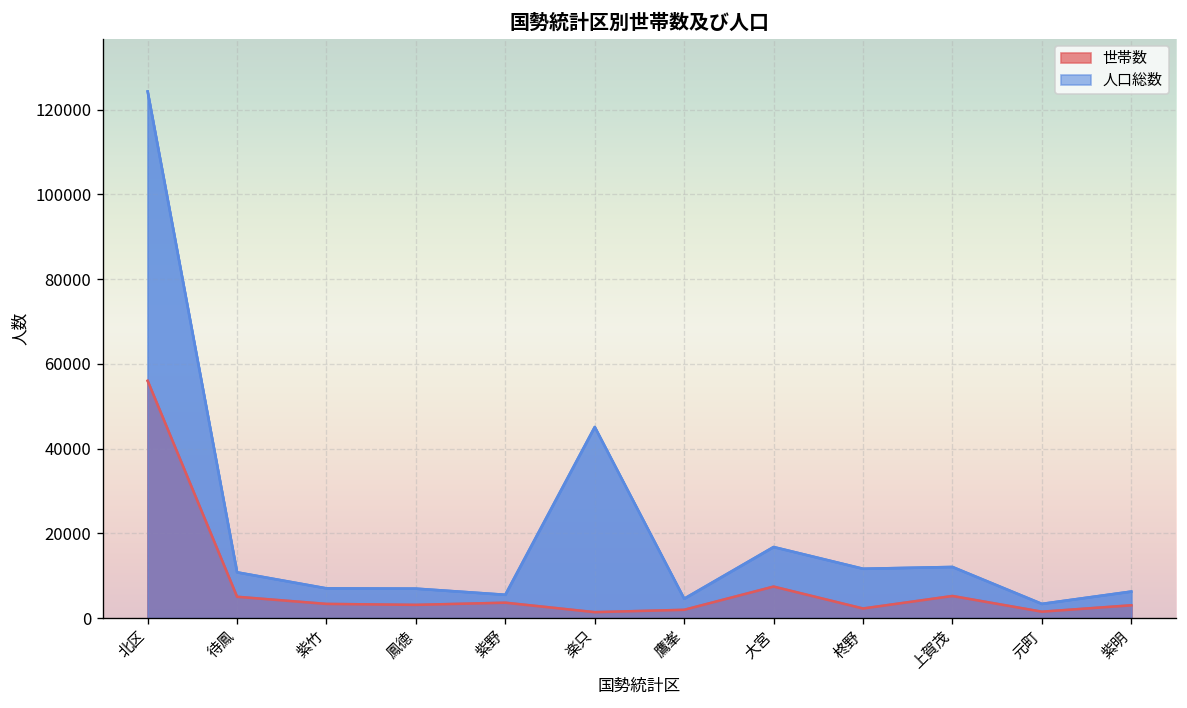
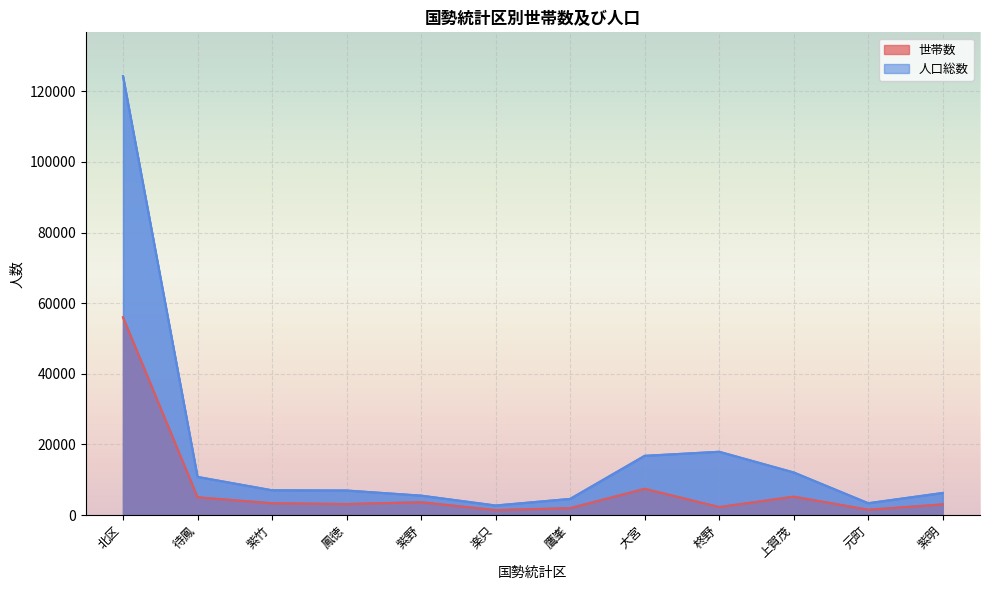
  {
    "世帯数": {
      "北区": 56000,
      "待鳳": 5000,
      "紫竹": 3000,
      "鳳徳": 3000,
      "紫野": 4000,
      "楽只": 1000,
      "鷹峯": 2000,
      "大宮": 7000,
      "柊野": 2000,
      "上賀茂": 5000,
      "元町": 1000,
      "紫明": 3000
    },
    "人口総数": {
      "北区": 124000,
      "待鳳": 11000,
      "紫竹": 7000,
      "鳳徳": 7000,
      "紫野": 5000,
-     "楽只": 45000,
+     "楽只": 3000,
      "鷹峯": 5000,
      "大宮": 17000,
-     "柊野": 12000,
+     "柊野": 18000,
      "上賀茂": 12000,
      "元町": 3000,
      "紫明": 6000
    }
  }
